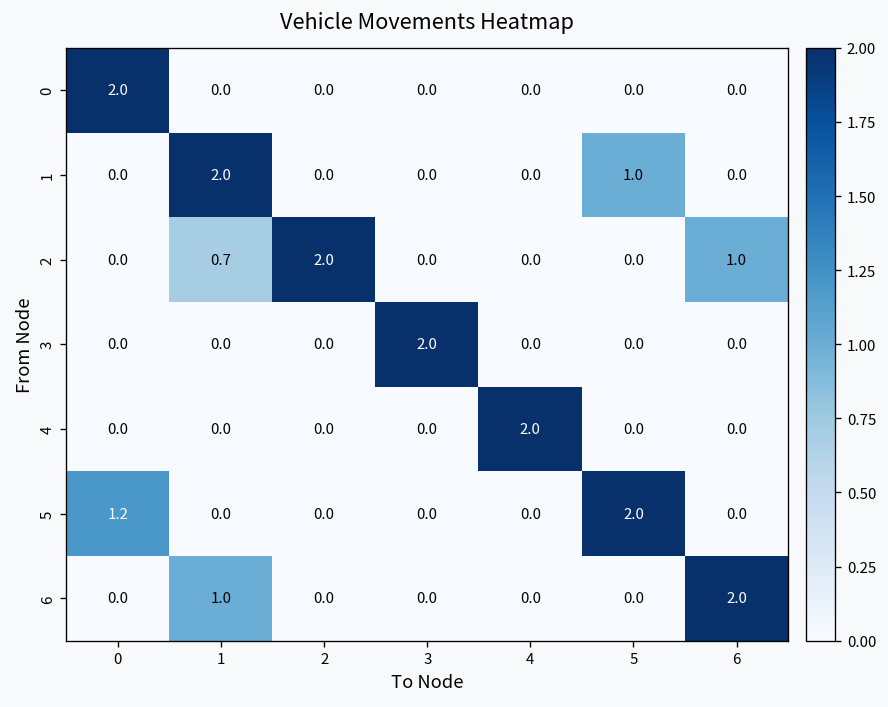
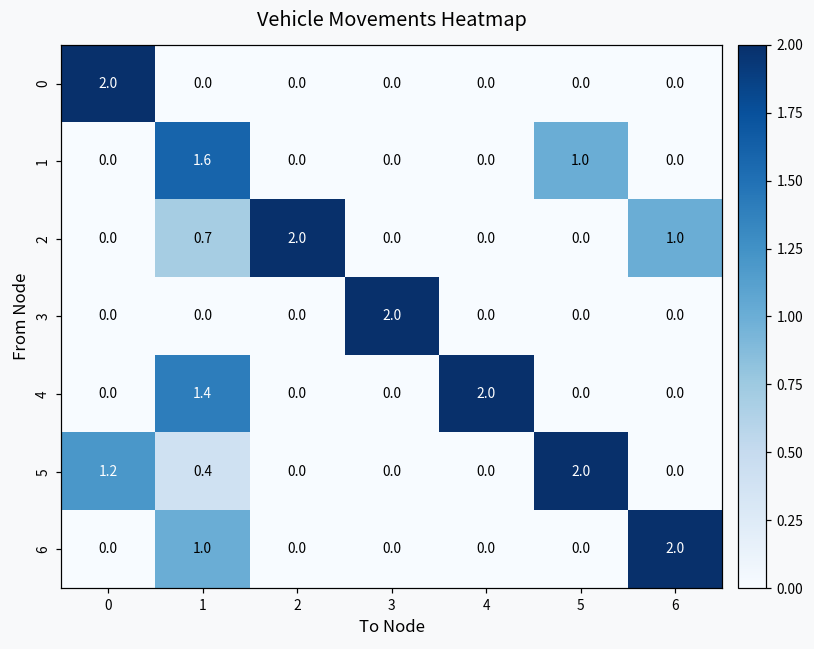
  {
    "0": {
      "0": 2.0,
      "1": 0.0,
      "2": 0.0,
      "3": 0.0,
      "4": 0.0,
      "5": 0.0,
      "6": 0.0
    },
    "1": {
      "0": 0.0,
-     "1": 2.0,
+     "1": 1.6,
      "2": 0.0,
      "3": 0.0,
      "4": 0.0,
      "5": 1.0,
      "6": 0.0
    },
    "2": {
      "0": 0.0,
      "1": 0.7,
      "2": 2.0,
      "3": 0.0,
      "4": 0.0,
      "5": 0.0,
      "6": 1.0
    },
    "3": {
      "0": 0.0,
      "1": 0.0,
      "2": 0.0,
      "3": 2.0,
      "4": 0.0,
      "5": 0.0,
      "6": 0.0
    },
    "4": {
      "0": 0.0,
-     "1": 0.0,
+     "1": 1.4,
      "2": 0.0,
      "3": 0.0,
      "4": 2.0,
      "5": 0.0,
      "6": 0.0
    },
    "5": {
      "0": 1.2,
-     "1": 0.0,
+     "1": 0.4,
      "2": 0.0,
      "3": 0.0,
      "4": 0.0,
      "5": 2.0,
      "6": 0.0
    },
    "6": {
      "0": 0.0,
      "1": 1.0,
      "2": 0.0,
      "3": 0.0,
      "4": 0.0,
      "5": 0.0,
      "6": 2.0
    }
  }
